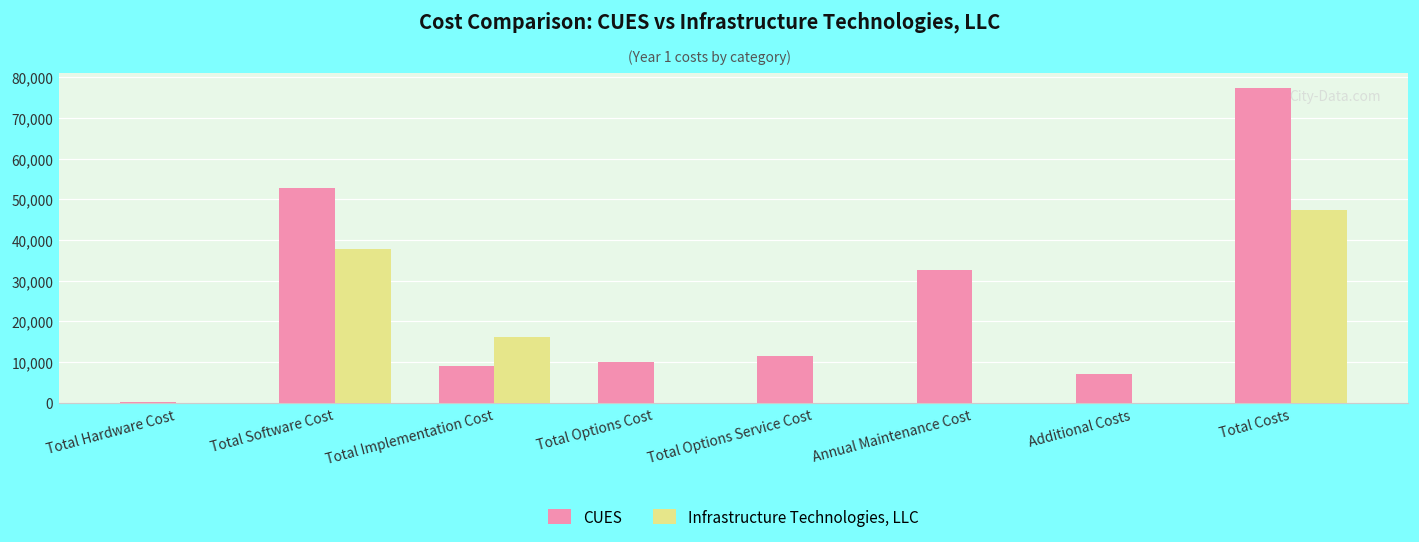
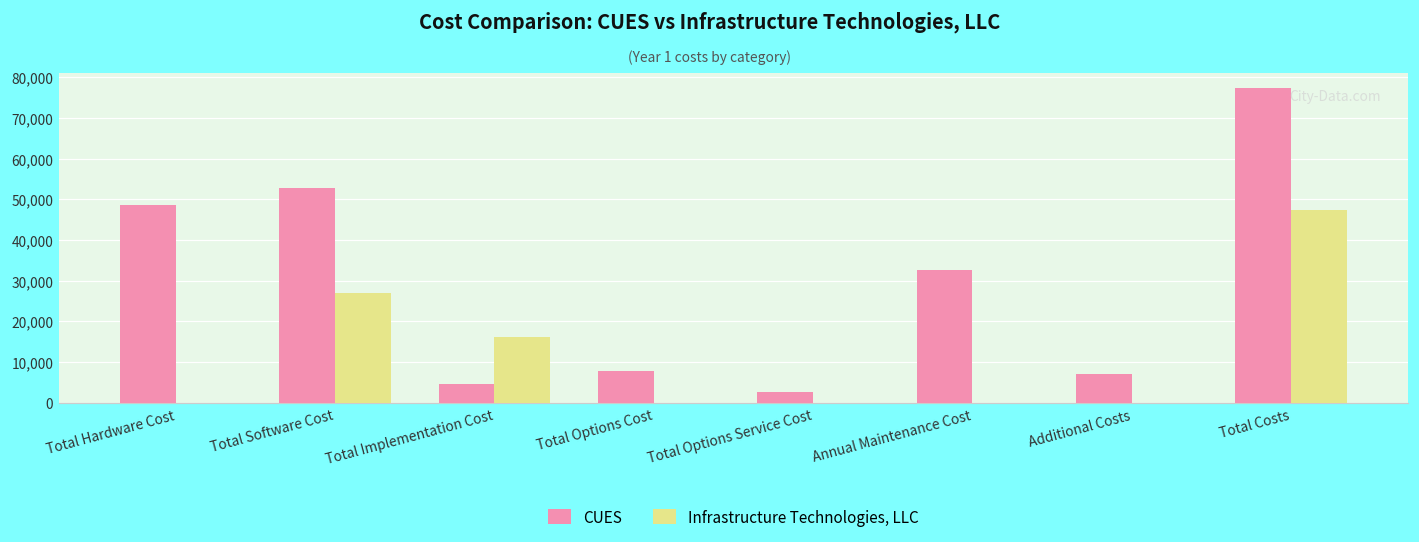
  {
    "CUES": {
-     "Total Hardware Cost": "0",
+     "Total Hardware Cost": "48,000",
      "Total Software Cost": "53,000",
-     "Total Implementation Cost": "9,000",
-     "Total Options Cost": "10,000",
-     "Total Options Service Cost": "12,000",
+     "Total Implementation Cost": "5,000",
+     "Total Options Cost": "8,000",
+     "Total Options Service Cost": "3,000",
      "Annual Maintenance Cost": "33,000",
      "Additional Costs": "7,000",
      "Total Costs": "77,000"
    },
    "Infrastructure Technologies, LLC": {
      "Total Hardware Cost": "0",
-     "Total Software Cost": "38,000",
+     "Total Software Cost": "27,000",
      "Total Implementation Cost": "16,000",
      "Total Options Cost": "0",
      "Total Options Service Cost": "0",
      "Annual Maintenance Cost": "0",
      "Additional Costs": "0",
      "Total Costs": "47,000"
    }
  }
